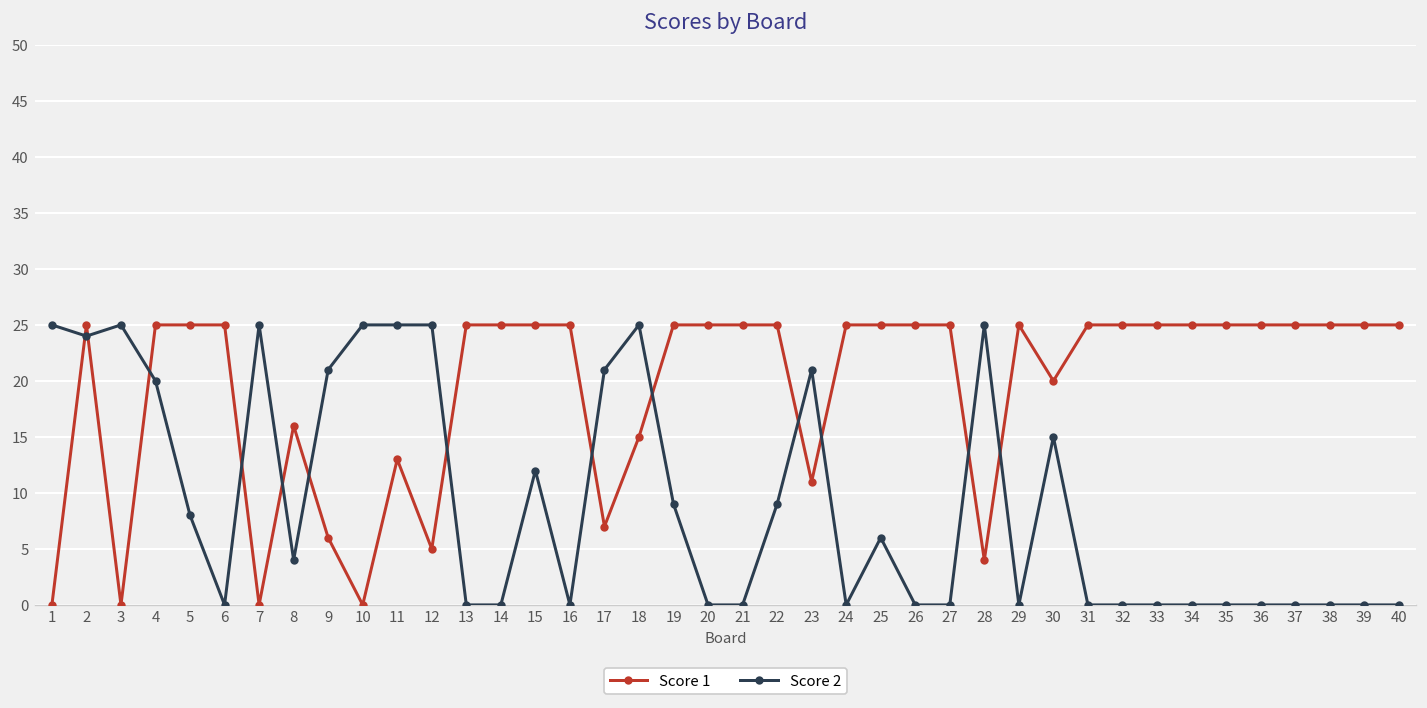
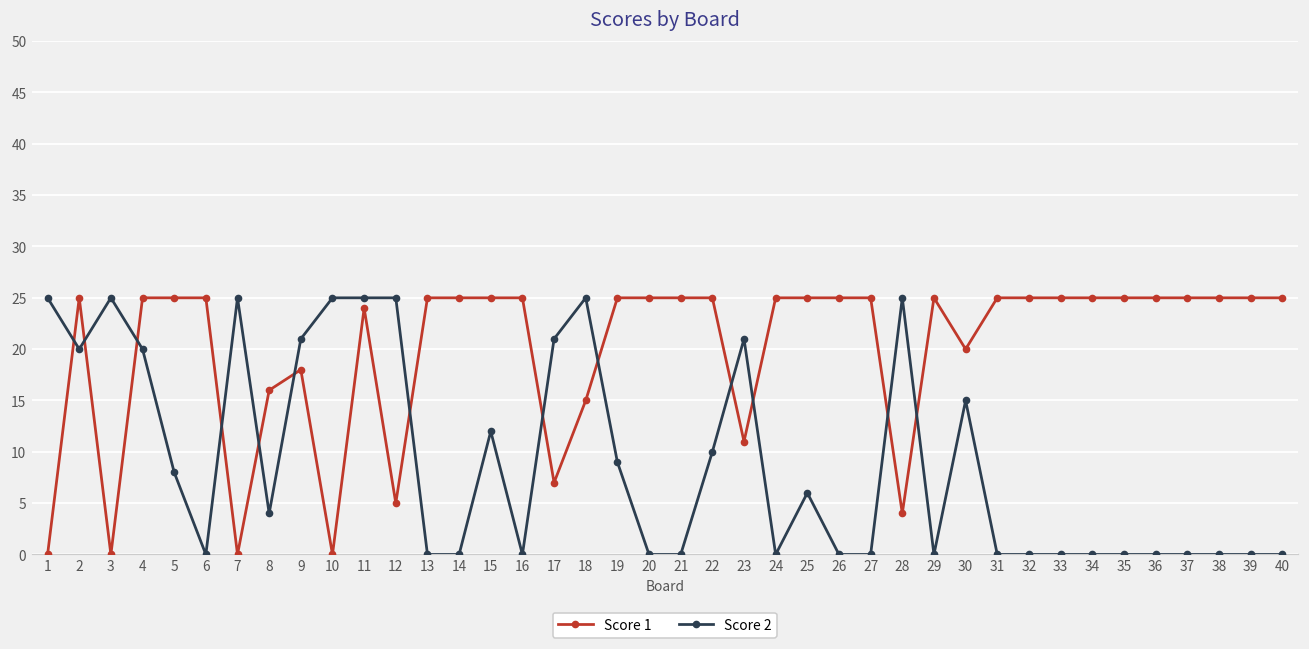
  {
    "Score 1": {
      "1": 0,
      "2": 25,
      "3": 0,
      "4": 25,
      "5": 25,
      "6": 25,
      "7": 0,
      "8": 16,
-     "9": 6,
+     "9": 18,
      "10": 0,
-     "11": 13,
+     "11": 24,
      "12": 5,
      "13": 25,
      "14": 25,
      "15": 25,
      "16": 25,
      "17": 7,
      "18": 15,
      "19": 25,
      "20": 25,
      "21": 25,
      "22": 25,
      "23": 11,
      "24": 25,
      "25": 25,
      "26": 25,
      "27": 25,
      "28": 4,
      "29": 25,
      "30": 20,
      "31": 25,
      "32": 25,
      "33": 25,
      "34": 25,
      "35": 25,
      "36": 25,
      "37": 25,
      "38": 25,
      "39": 25,
      "40": 25
    },
    "Score 2": {
      "1": 25,
-     "2": 24,
+     "2": 20,
      "3": 25,
      "4": 20,
      "5": 8,
      "6": 0,
      "7": 25,
      "8": 4,
      "9": 21,
      "10": 25,
      "11": 25,
      "12": 25,
      "13": 0,
      "14": 0,
      "15": 12,
      "16": 0,
      "17": 21,
      "18": 25,
      "19": 9,
      "20": 0,
      "21": 0,
-     "22": 9,
+     "22": 10,
      "23": 21,
      "24": 0,
      "25": 6,
      "26": 0,
      "27": 0,
      "28": 25,
      "29": 0,
      "30": 15,
      "31": 0,
      "32": 0,
      "33": 0,
      "34": 0,
      "35": 0,
      "36": 0,
      "37": 0,
      "38": 0,
      "39": 0,
      "40": 0
    }
  }
